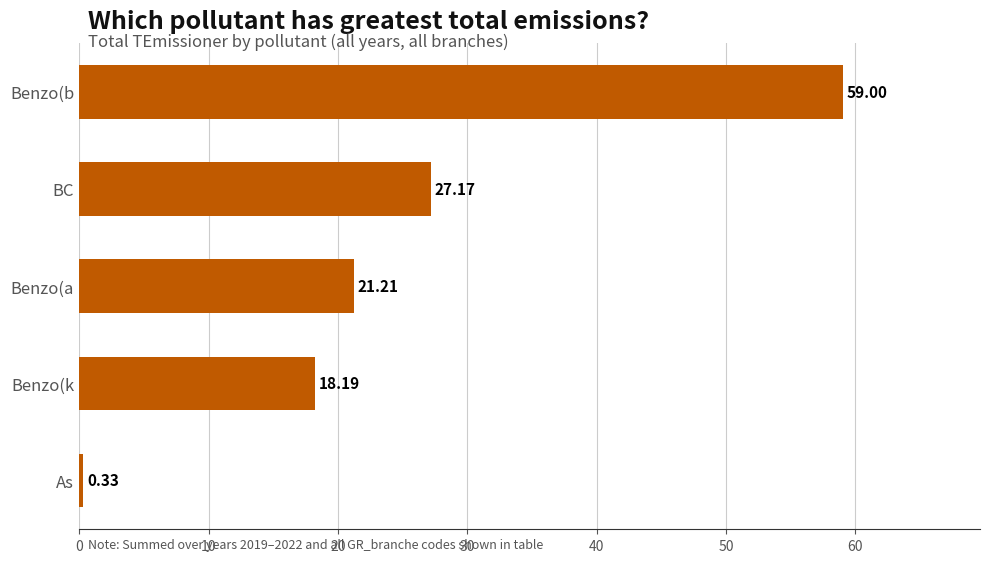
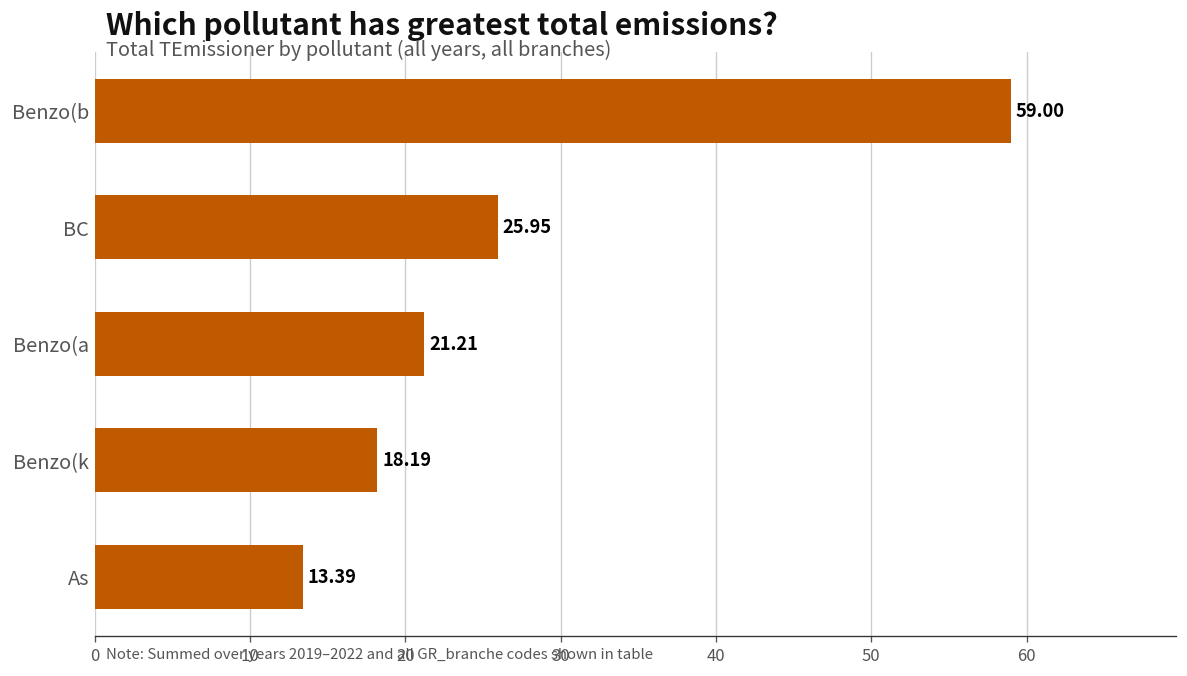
  {
    "Benzo(b": 59.00,
-   "BC": 27.17,
+   "BC": 25.95,
    "Benzo(a": 21.21,
    "Benzo(k": 18.19,
-   "As": 0.33
+   "As": 13.39
  }
